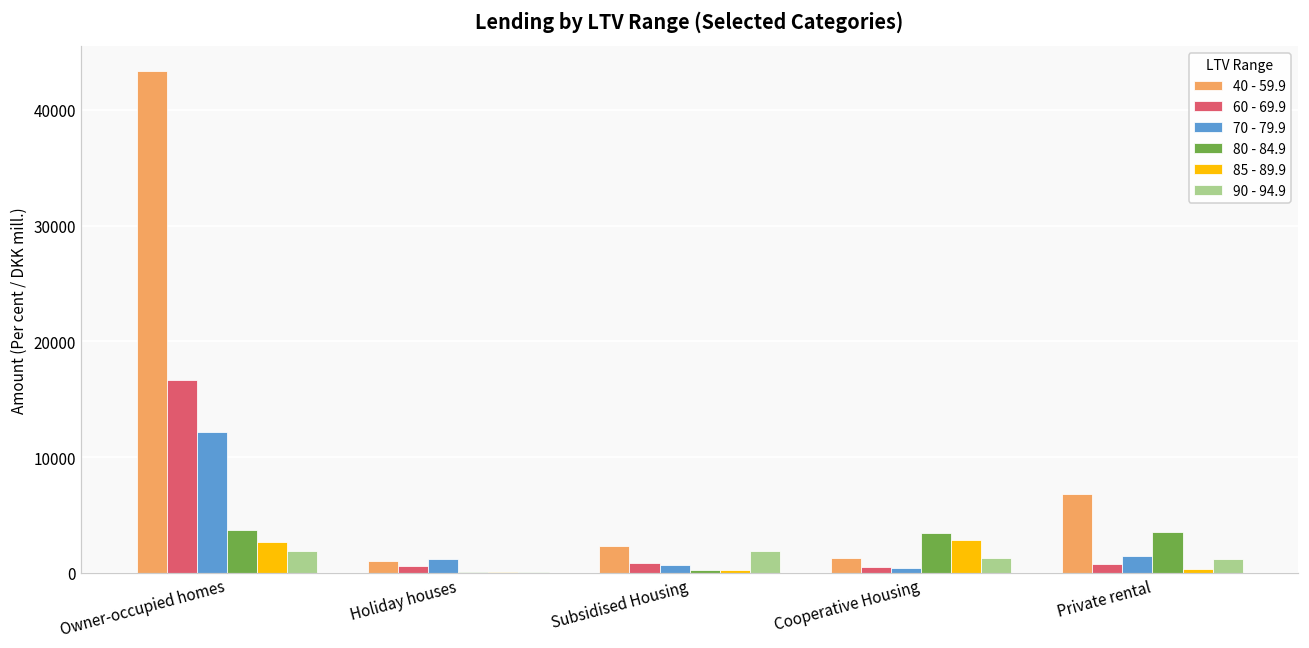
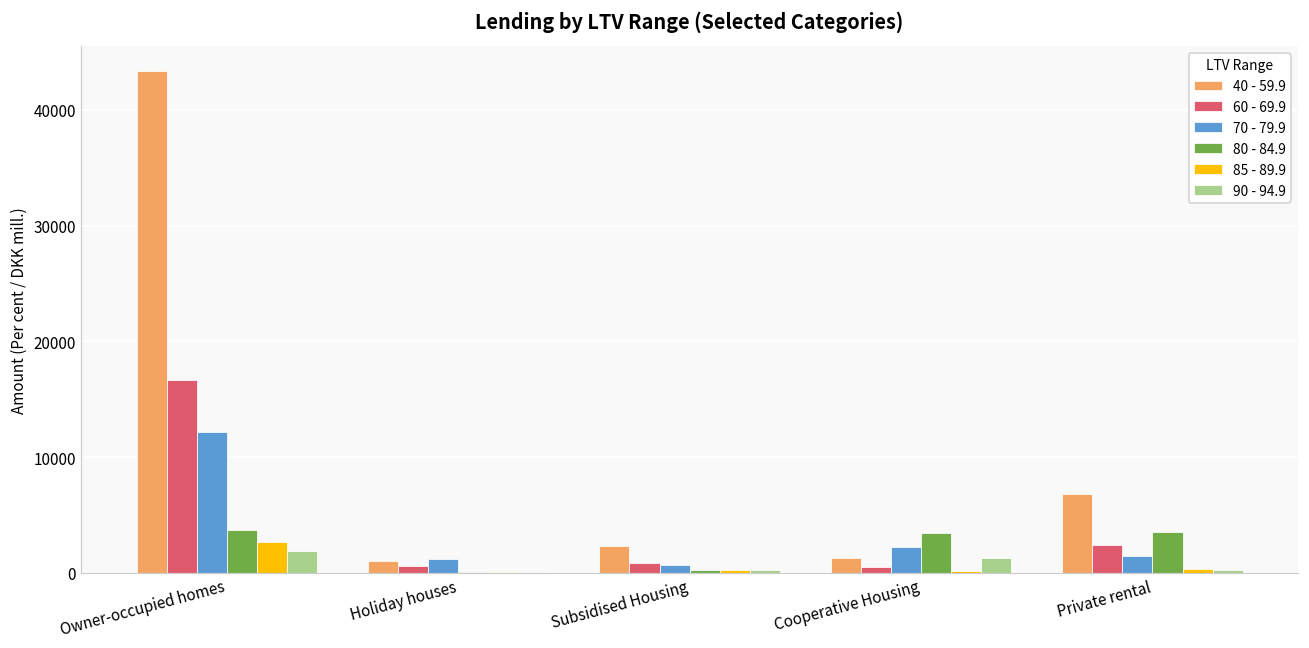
  {
    "40 - 59.9": {
      "Owner-occupied homes": 43400,
      "Holiday houses": 1000,
      "Subsidised Housing": 2300,
      "Cooperative Housing": 1200,
      "Private rental": 6800
    },
    "60 - 69.9": {
      "Owner-occupied homes": 16600,
      "Holiday houses": 600,
      "Subsidised Housing": 800,
      "Cooperative Housing": 500,
-     "Private rental": 800
+     "Private rental": 2400
    },
    "70 - 79.9": {
      "Owner-occupied homes": 12200,
      "Holiday houses": 1200,
      "Subsidised Housing": 600,
-     "Cooperative Housing": 400,
+     "Cooperative Housing": 2200,
      "Private rental": 1500
    },
    "80 - 84.9": {
      "Owner-occupied homes": 3700,
      "Subsidised Housing": 300,
      "Cooperative Housing": 3400,
      "Private rental": 3500
    },
    "85 - 89.9": {
      "Owner-occupied homes": 2600,
      "Subsidised Housing": 300,
-     "Cooperative Housing": 2800,
+     "Cooperative Housing": 100,
      "Private rental": 300
    },
    "90 - 94.9": {
      "Owner-occupied homes": 1900,
-     "Subsidised Housing": 1900,
+     "Subsidised Housing": 200,
      "Cooperative Housing": 1300,
-     "Private rental": 1200
+     "Private rental": 200
    }
  }
